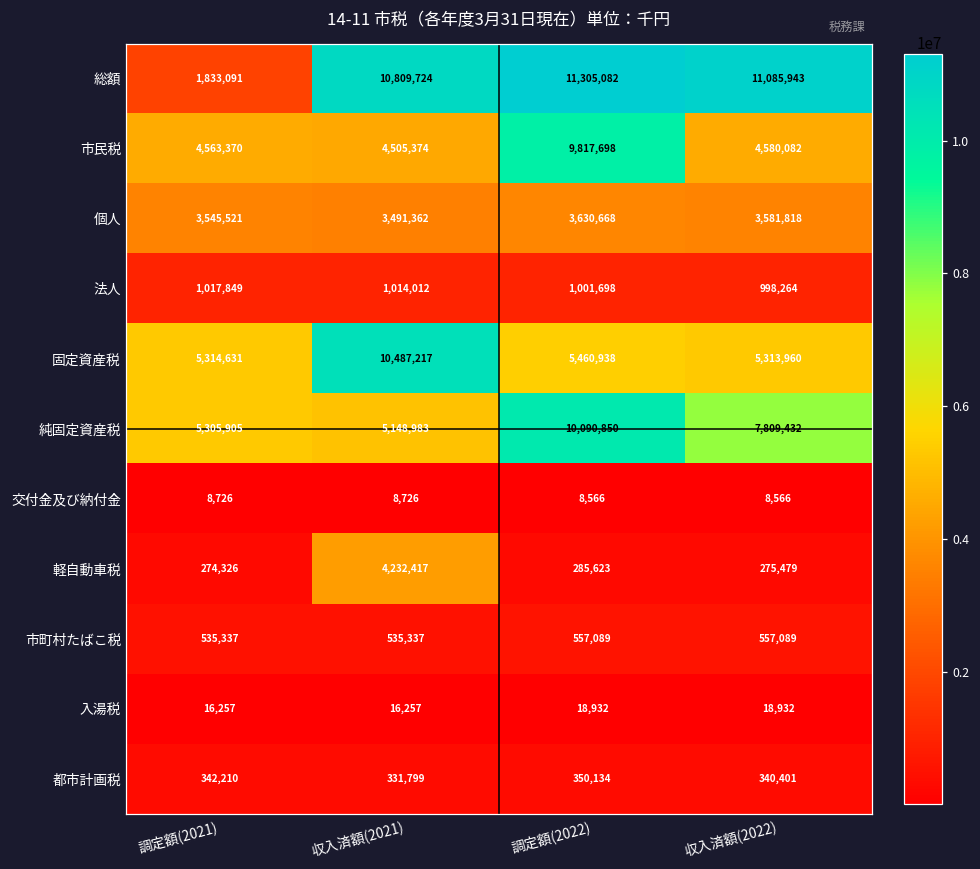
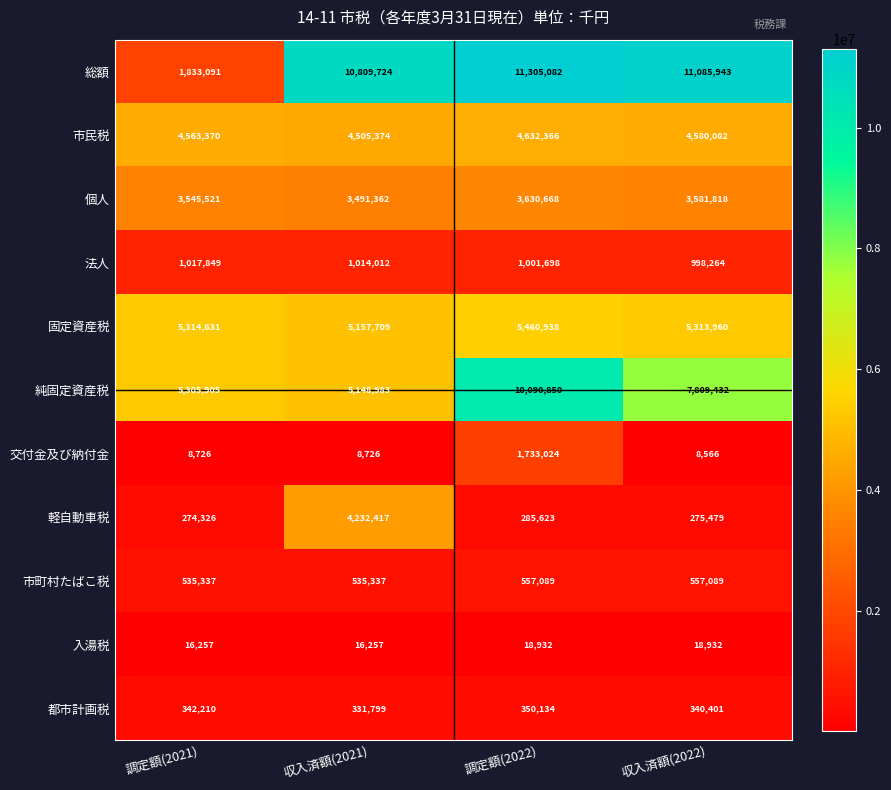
  {
    "総額": {
      "調定額(2021)": "1,833,091",
      "収入済額(2021)": "10,809,724",
      "調定額(2022)": "11,305,082",
      "収入済額(2022)": "11,085,943"
    },
    "市民税": {
      "調定額(2021)": "4,563,370",
      "収入済額(2021)": "4,505,374",
-     "調定額(2022)": "9,817,698",
+     "調定額(2022)": "4,632,366",
      "収入済額(2022)": "4,580,082"
    },
    "個人": {
      "調定額(2021)": "3,545,521",
      "収入済額(2021)": "3,491,362",
      "調定額(2022)": "3,630,668",
      "収入済額(2022)": "3,581,818"
    },
    "法人": {
      "調定額(2021)": "1,017,849",
      "収入済額(2021)": "1,014,012",
      "調定額(2022)": "1,001,698",
      "収入済額(2022)": "998,264"
    },
    "固定資産税": {
      "調定額(2021)": "5,314,631",
-     "収入済額(2021)": "10,487,217",
+     "収入済額(2021)": "5,157,709",
      "調定額(2022)": "5,460,938",
      "収入済額(2022)": "5,313,960"
    },
    "純固定資産税": {
      "調定額(2021)": "5,305,905",
      "収入済額(2021)": "5,148,983",
      "調定額(2022)": "10,090,850",
      "収入済額(2022)": "7,809,432"
    },
    "交付金及び納付金": {
      "調定額(2021)": "8,726",
      "収入済額(2021)": "8,726",
-     "調定額(2022)": "8,566",
+     "調定額(2022)": "1,733,024",
      "収入済額(2022)": "8,566"
    },
    "軽自動車税": {
      "調定額(2021)": "274,326",
      "収入済額(2021)": "4,232,417",
      "調定額(2022)": "285,623",
      "収入済額(2022)": "275,479"
    },
    "市町村たばこ税": {
      "調定額(2021)": "535,337",
      "収入済額(2021)": "535,337",
      "調定額(2022)": "557,089",
      "収入済額(2022)": "557,089"
    },
    "入湯税": {
      "調定額(2021)": "16,257",
      "収入済額(2021)": "16,257",
      "調定額(2022)": "18,932",
      "収入済額(2022)": "18,932"
    },
    "都市計画税": {
      "調定額(2021)": "342,210",
      "収入済額(2021)": "331,799",
      "調定額(2022)": "350,134",
      "収入済額(2022)": "340,401"
    }
  }
